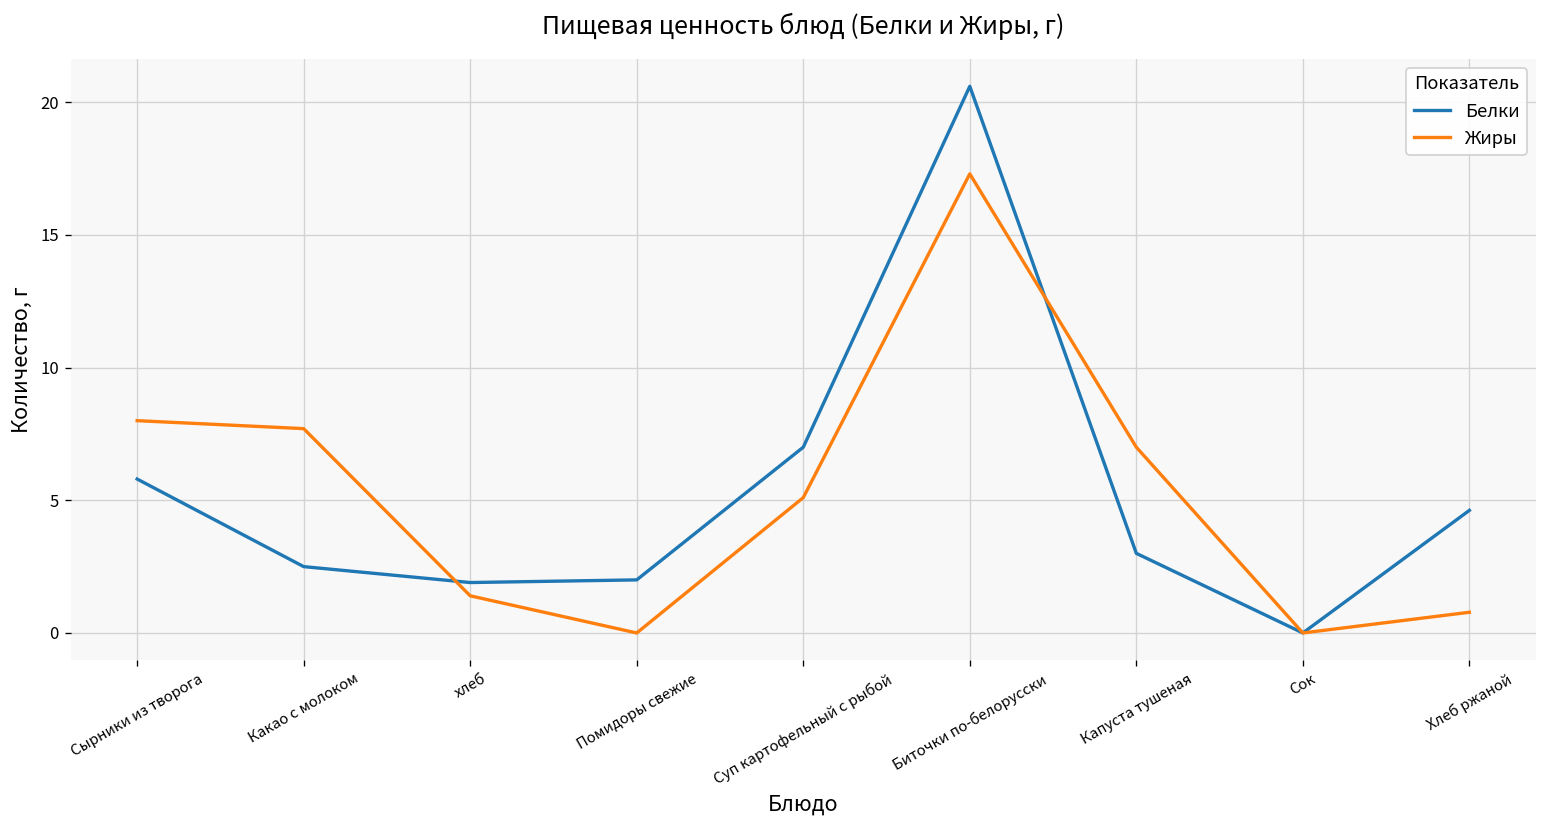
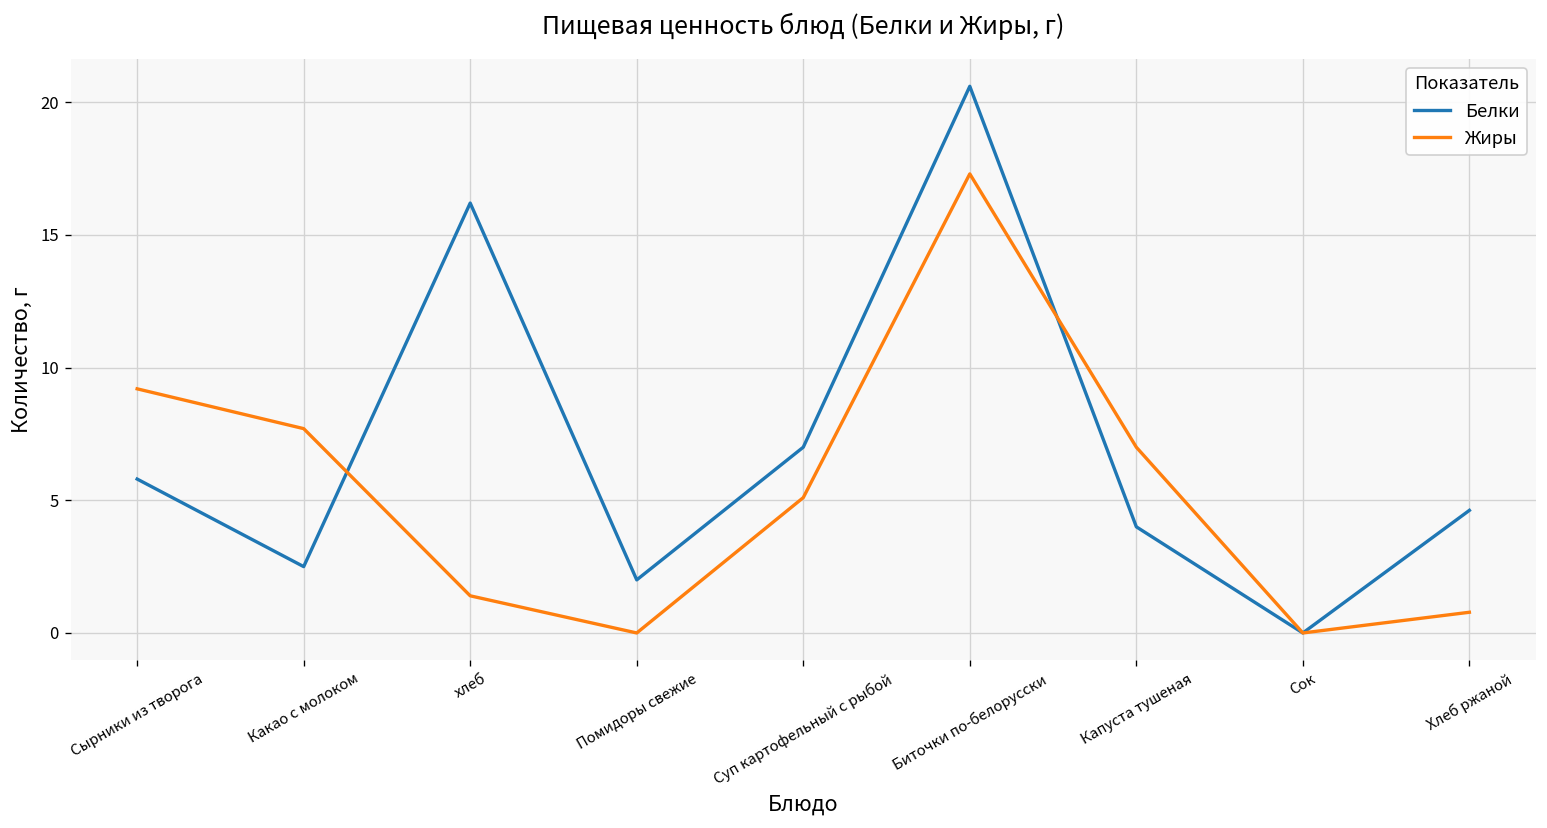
  {
    "Белки": {
      "Сырники из творога": 5.8,
      "Какао с молоком": 2.5,
-     "хлеб": 1.9,
+     "хлеб": 16.2,
      "Помидоры свежие": 2.0,
      "Суп картофельный с рыбой": 7.0,
      "Биточки по-белорусски": 20.6,
-     "Капуста тушеная": 3,
+     "Капуста тушеная": 4,
      "Хлеб ржаной": 4.6
    },
    "Жиры": {
-     "Сырники из творога": 8.0,
+     "Сырники из творога": 9.2,
      "Какао с молоком": 7.7,
      "хлеб": 1.4,
      "Помидоры свежие": 0.0,
      "Суп картофельный с рыбой": 5.1,
      "Биточки по-белорусски": 17.3,
      "Капуста тушеная": 7.0,
      "Хлеб ржаной": 0.8
    }
  }
